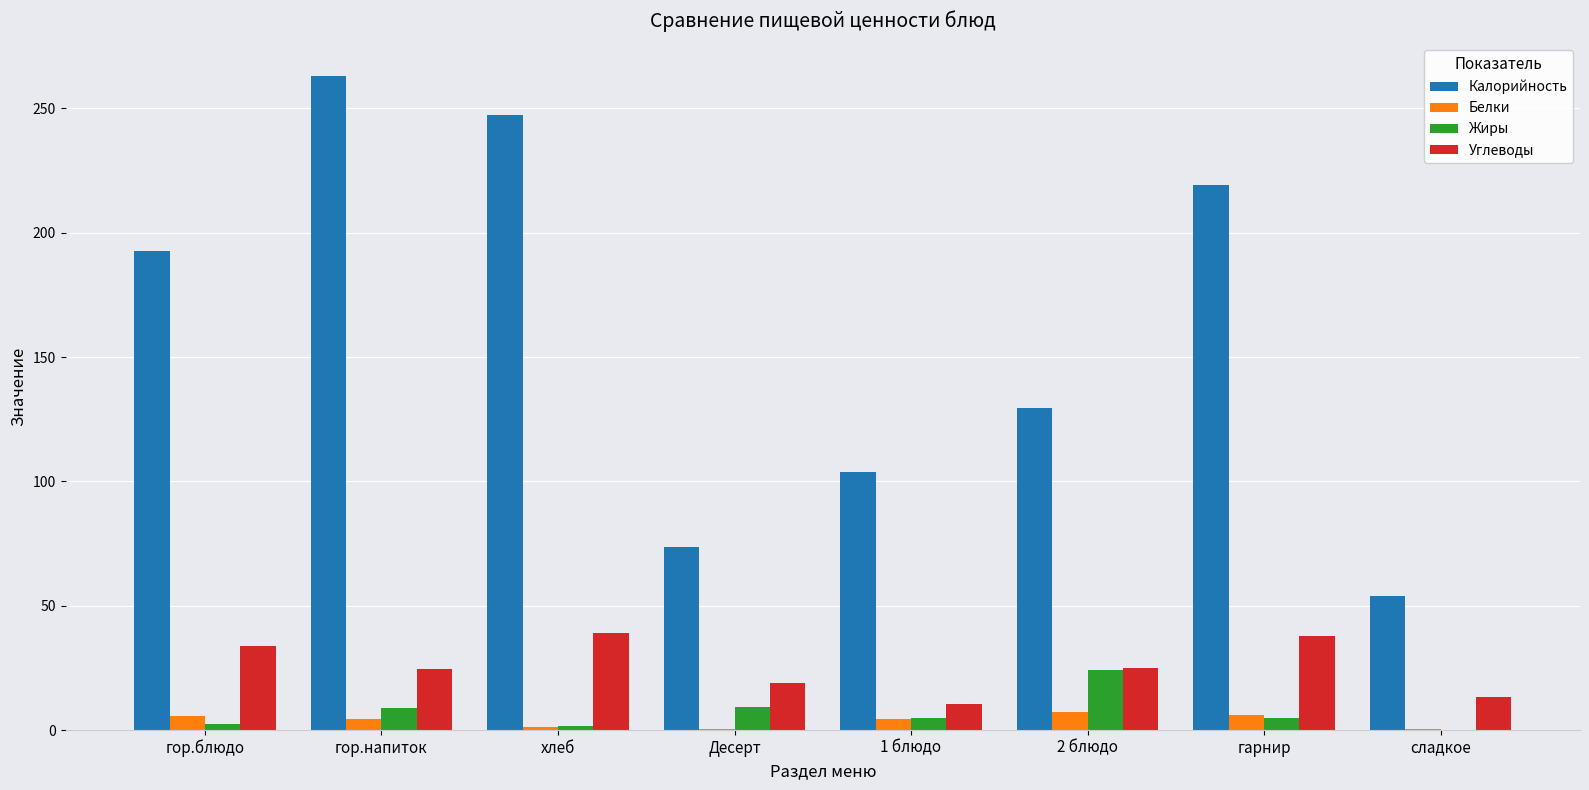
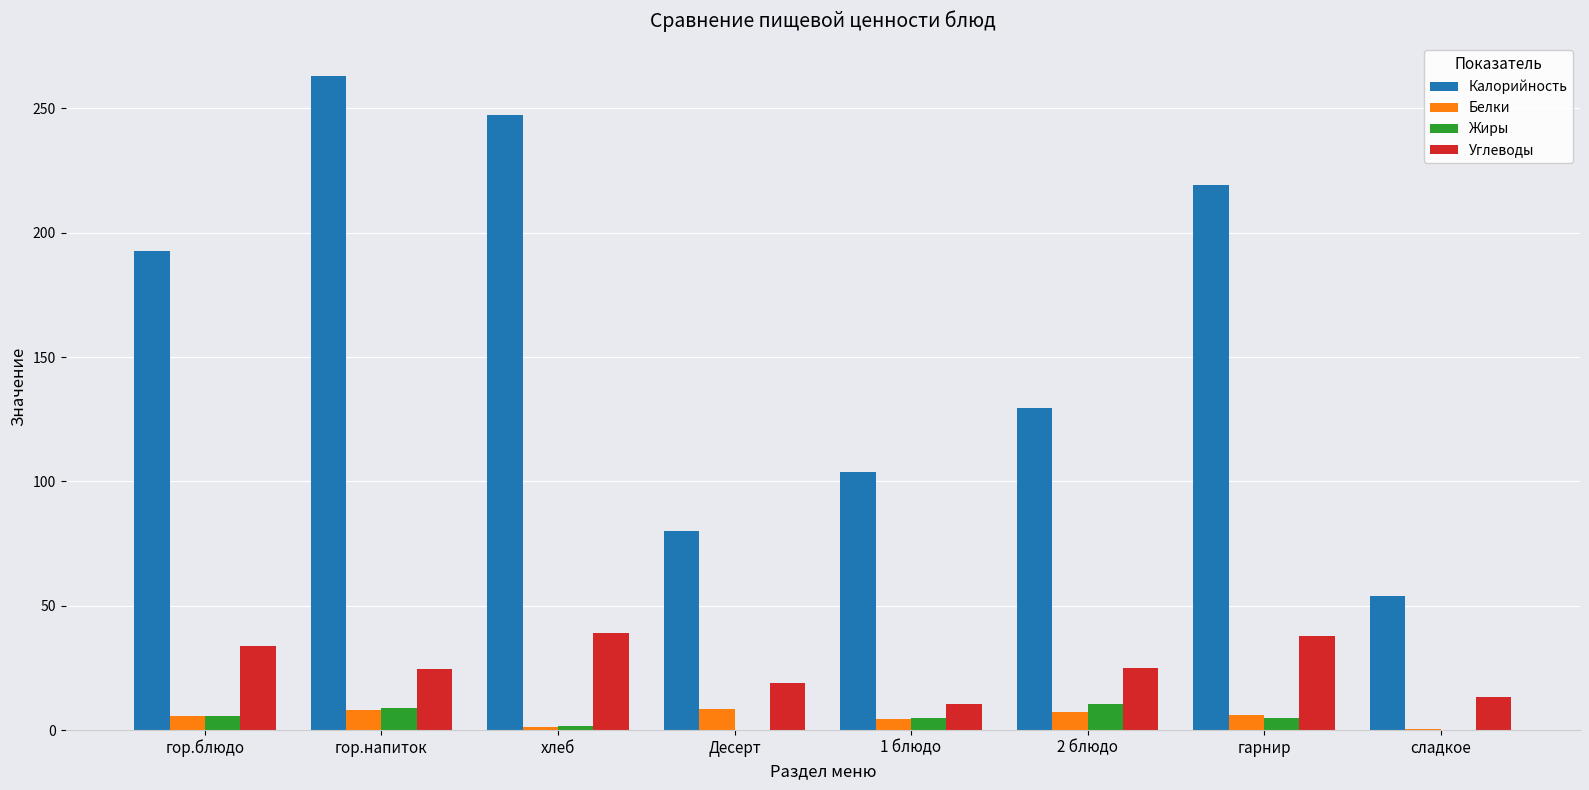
  {
    "Калорийность": {
      "гор.блюдо": 192,
      "гор.напиток": 263,
      "хлеб": 247,
-     "Десерт": 74,
+     "Десерт": 80,
      "1 блюдо": 104,
      "2 блюдо": 129,
      "гарнир": 219,
      "сладкое": 54
    },
    "Белки": {
      "гор.блюдо": 6,
-     "гор.напиток": 4,
+     "гор.напиток": 8,
      "хлеб": 1,
-     "Десерт": 1,
+     "Десерт": 8,
      "1 блюдо": 5,
      "2 блюдо": 7,
      "гарнир": 6
    },
    "Жиры": {
-     "гор.блюдо": 2,
+     "гор.блюдо": 6,
      "гор.напиток": 9,
      "хлеб": 1,
-     "Десерт": 9,
+     "Десерт": 0,
      "1 блюдо": 5,
-     "2 блюдо": 24,
+     "2 блюдо": 10,
      "гарнир": 5
    },
    "Углеводы": {
      "гор.блюдо": 34,
      "гор.напиток": 24,
      "хлеб": 39,
      "Десерт": 19,
      "1 блюдо": 11,
      "2 блюдо": 25,
      "гарнир": 38,
      "сладкое": 13
    }
  }
